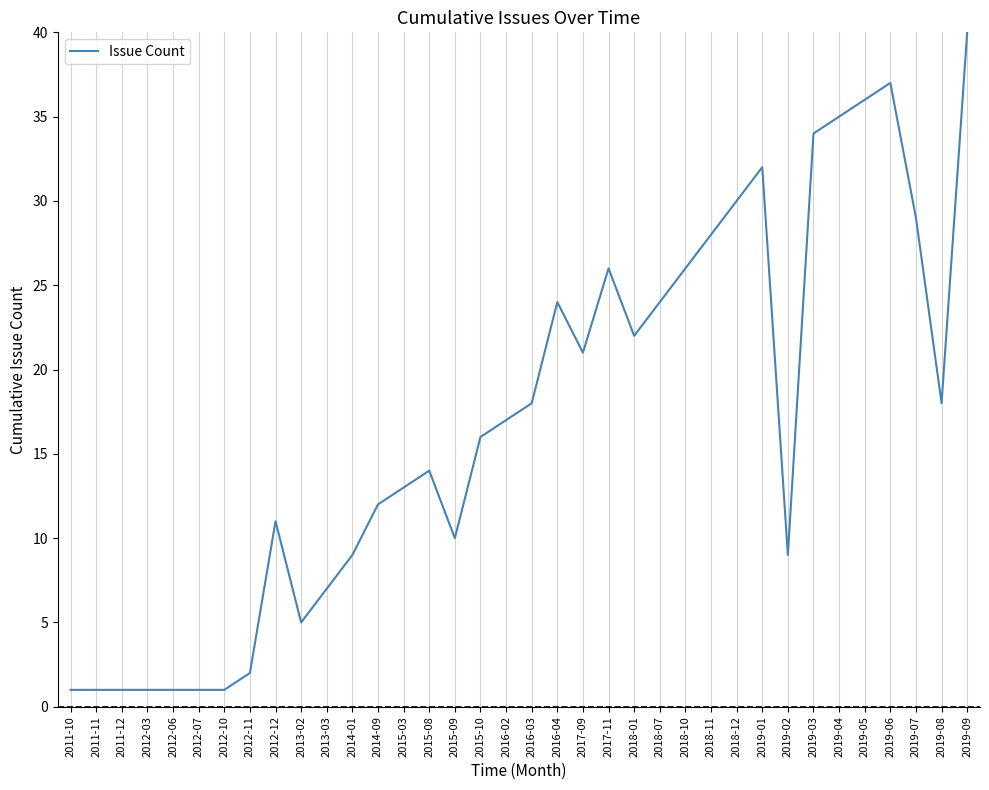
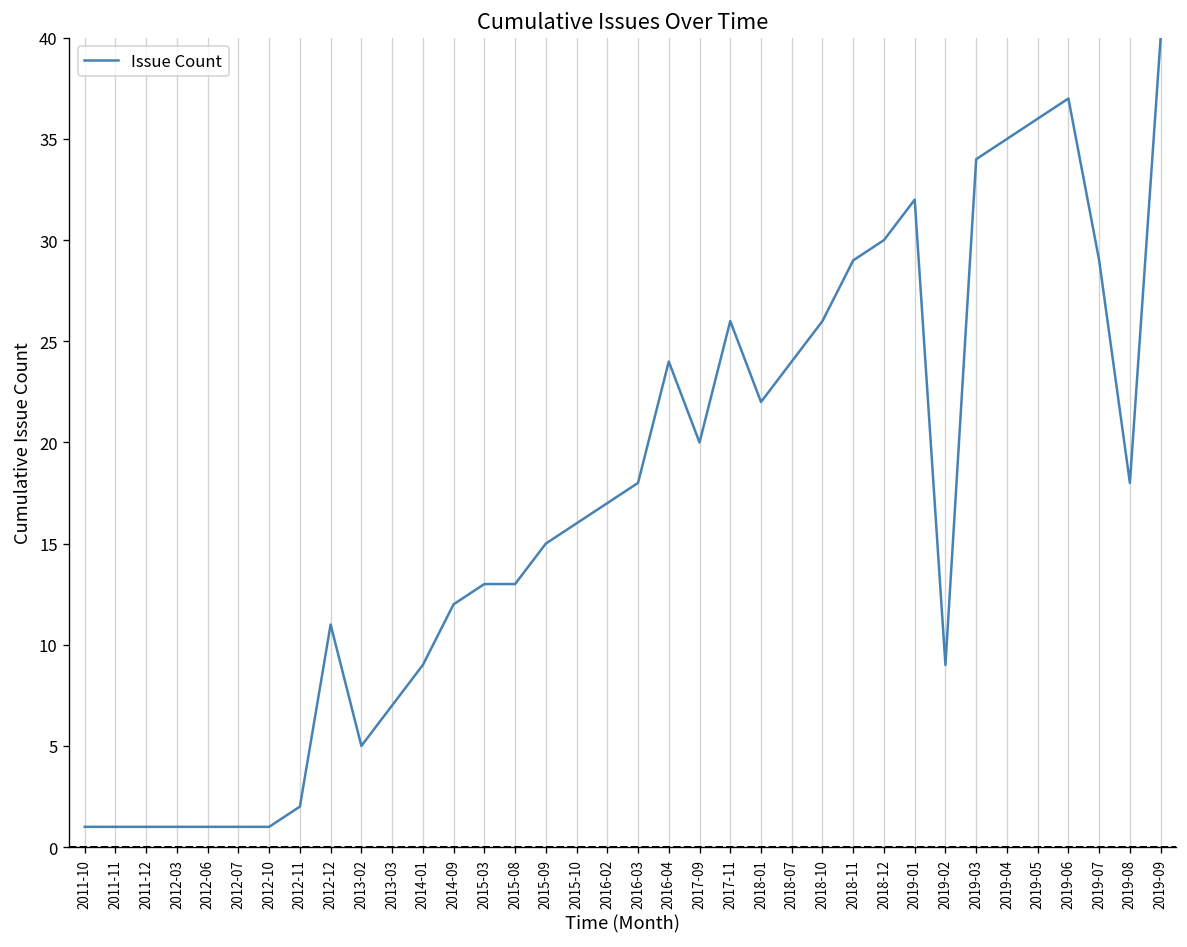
  {
    "2011-10": 1,
    "2011-11": 1,
    "2011-12": 1,
    "2012-03": 1,
    "2012-06": 1,
    "2012-07": 1,
    "2012-10": 1,
    "2012-11": 2,
    "2012-12": 11,
    "2013-02": 5,
    "2013-03": 7,
    "2014-01": 9,
    "2014-09": 12,
    "2015-03": 13,
-   "2015-08": 14,
-   "2015-09": 10,
+   "2015-08": 13,
+   "2015-09": 15,
    "2015-10": 16,
    "2016-02": 17,
    "2016-03": 18,
    "2016-04": 24,
-   "2017-09": 21,
+   "2017-09": 20,
    "2017-11": 26,
    "2018-01": 22,
    "2018-07": 24,
    "2018-10": 26,
-   "2018-11": 28,
+   "2018-11": 29,
    "2018-12": 30,
    "2019-01": 32,
    "2019-02": 9,
    "2019-03": 34,
    "2019-04": 35,
    "2019-05": 36,
    "2019-06": 37,
    "2019-07": 29,
    "2019-08": 18,
    "2019-09": 40
  }
